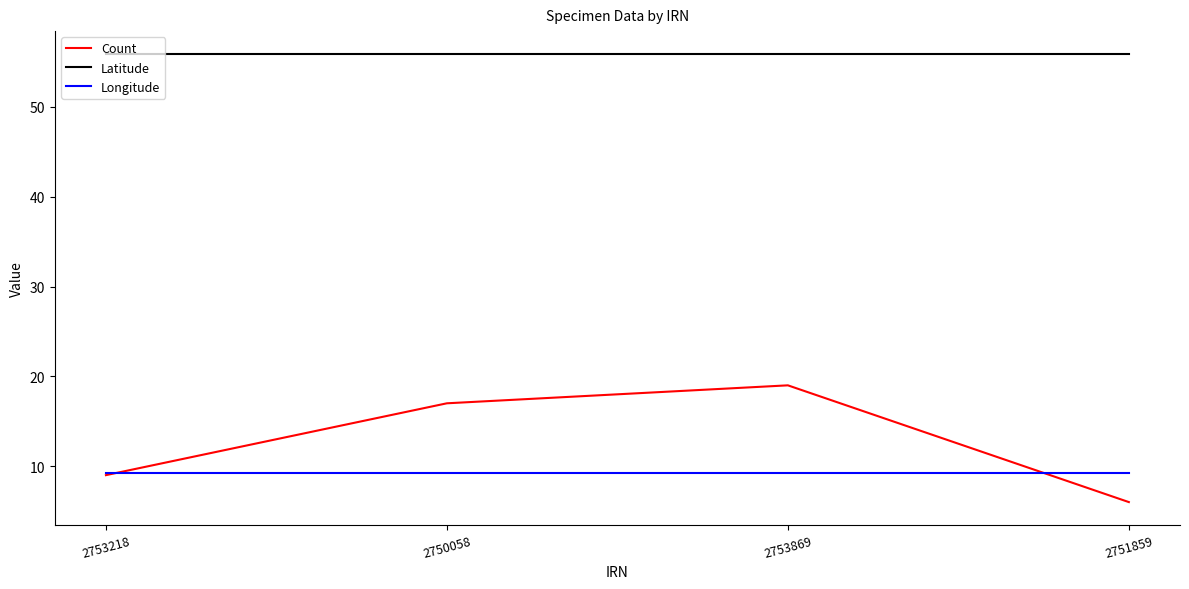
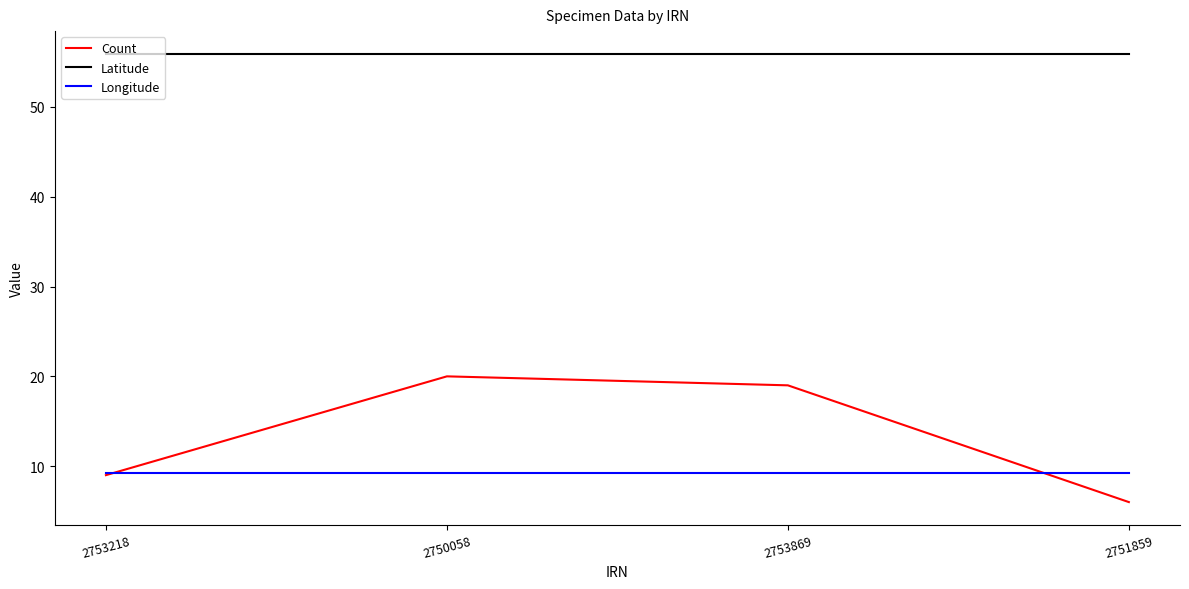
  {
    "Count": {
-     "2750058": 17,
+     "2750058": 20,
      "2753869": 19,
      "2751859": 6
    },
    "Latitude": {
      "2750058": 56,
      "2753869": 56,
      "2751859": 56
    },
    "Longitude": {
      "2750058": 9,
      "2753869": 9,
      "2751859": 9
    }
  }
